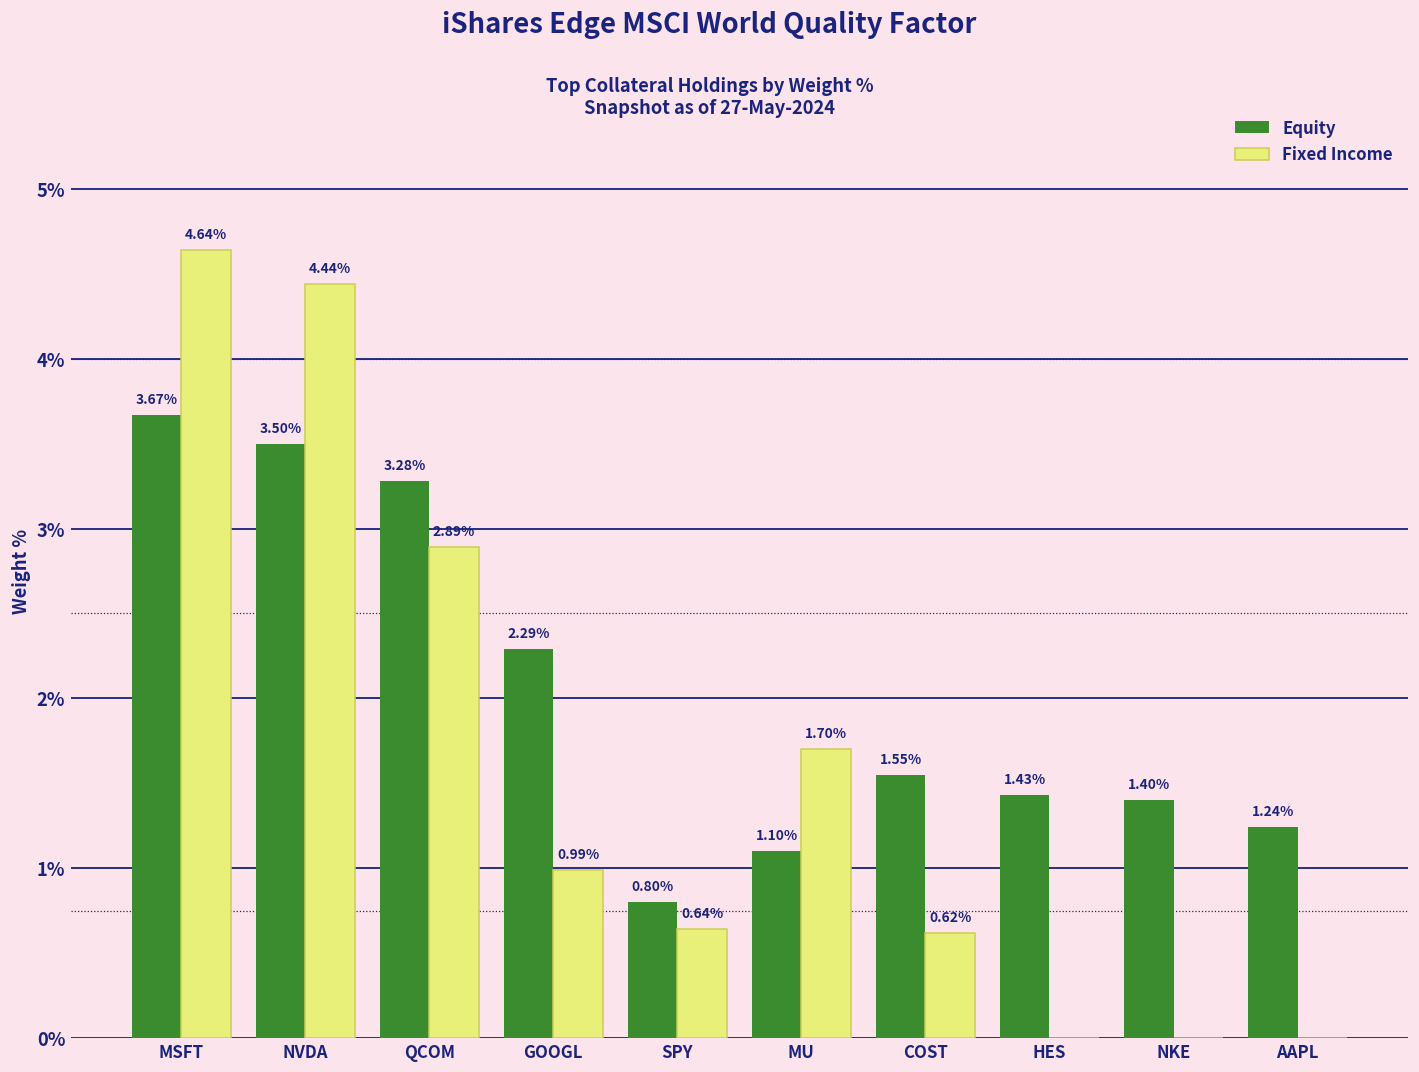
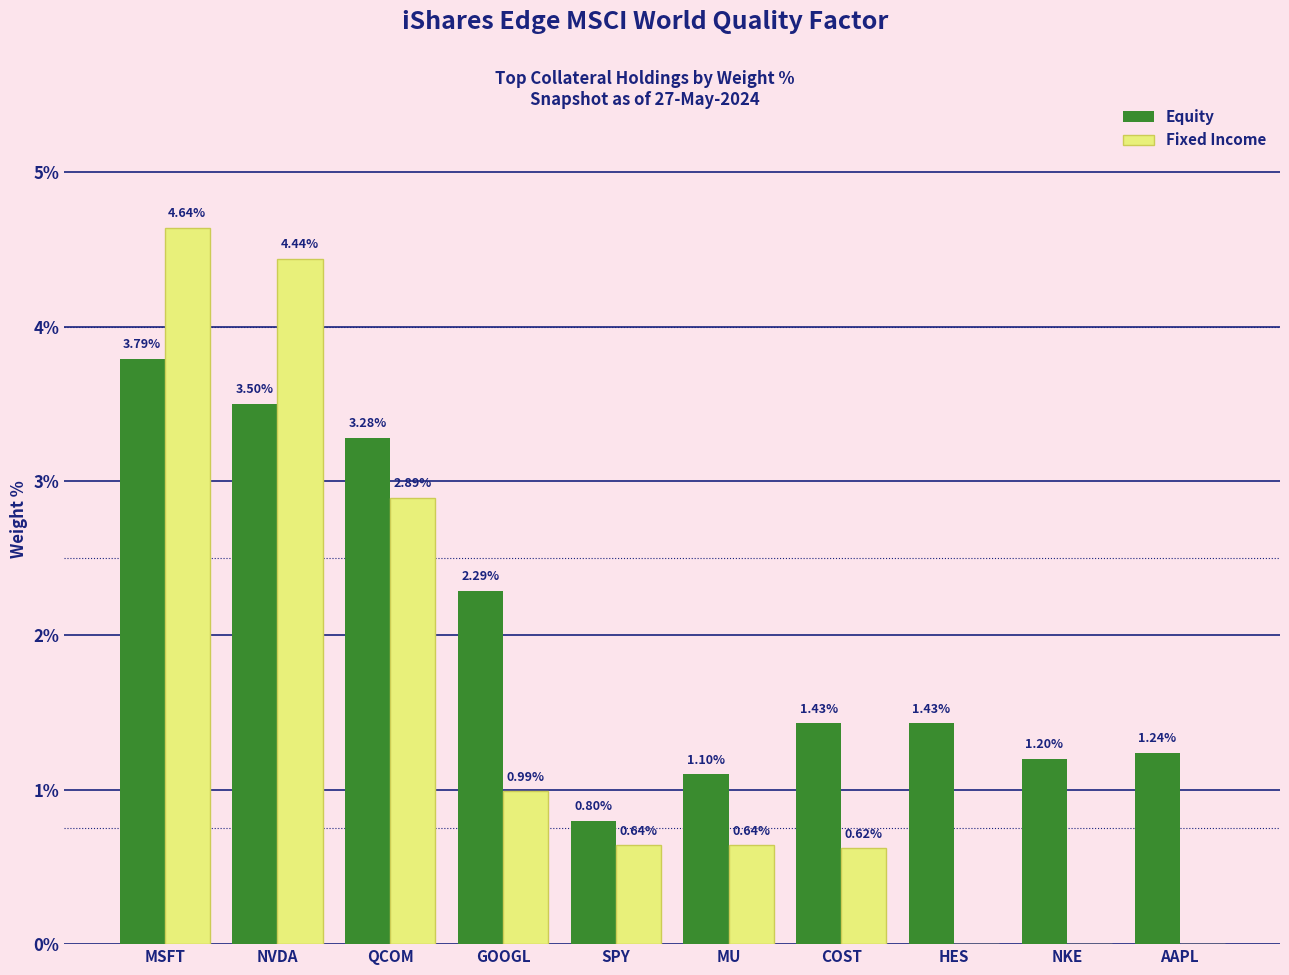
  {
    "Equity": {
-     "MSFT": "3.67%",
+     "MSFT": "3.79%",
      "NVDA": "3.50%",
      "QCOM": "3.28%",
      "GOOGL": "2.29%",
      "SPY": "0.80%",
      "MU": "1.10%",
-     "COST": "1.55%",
+     "COST": "1.43%",
      "HES": "1.43%",
-     "NKE": "1.40%",
+     "NKE": "1.20%",
      "AAPL": "1.24%"
    },
    "Fixed Income": {
      "MSFT": "4.64%",
      "NVDA": "4.44%",
      "QCOM": "2.89%",
      "GOOGL": "0.99%",
      "SPY": "0.64%",
-     "MU": "1.70%",
+     "MU": "0.64%",
      "COST": "0.62%"
    }
  }
